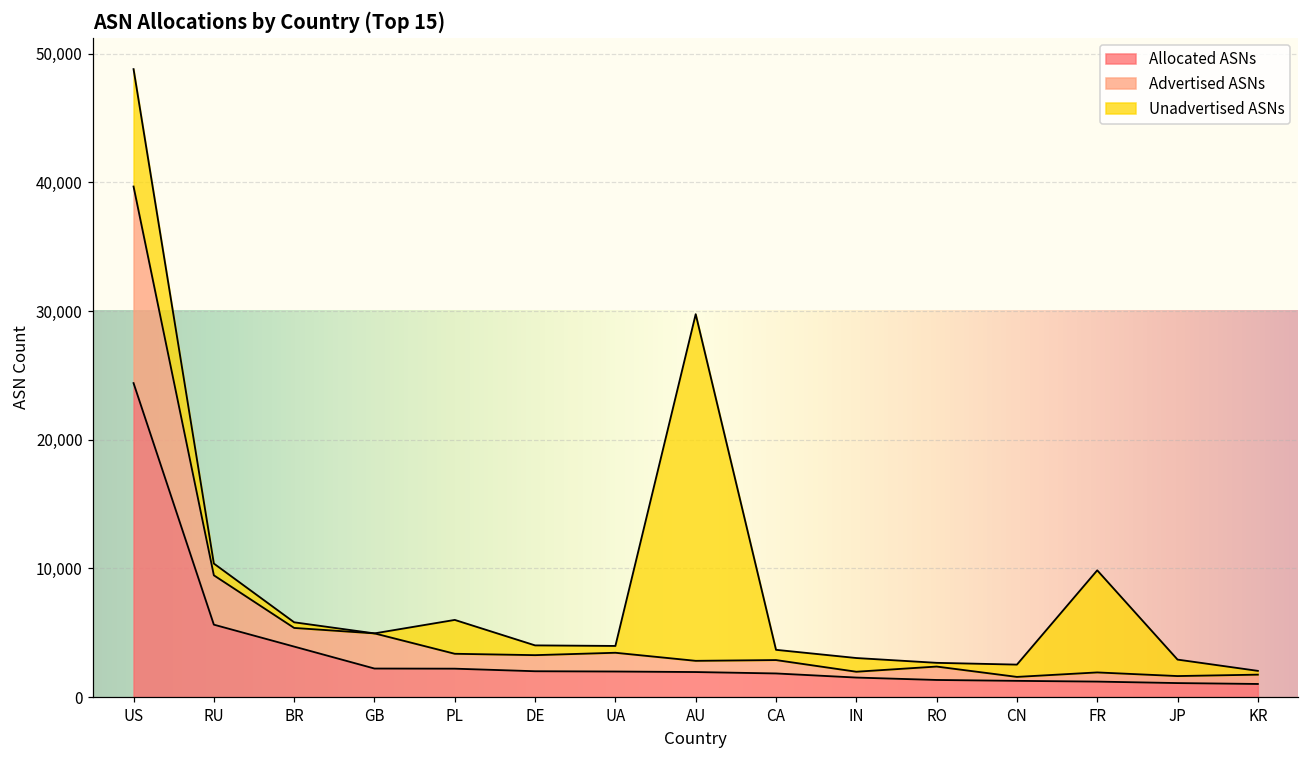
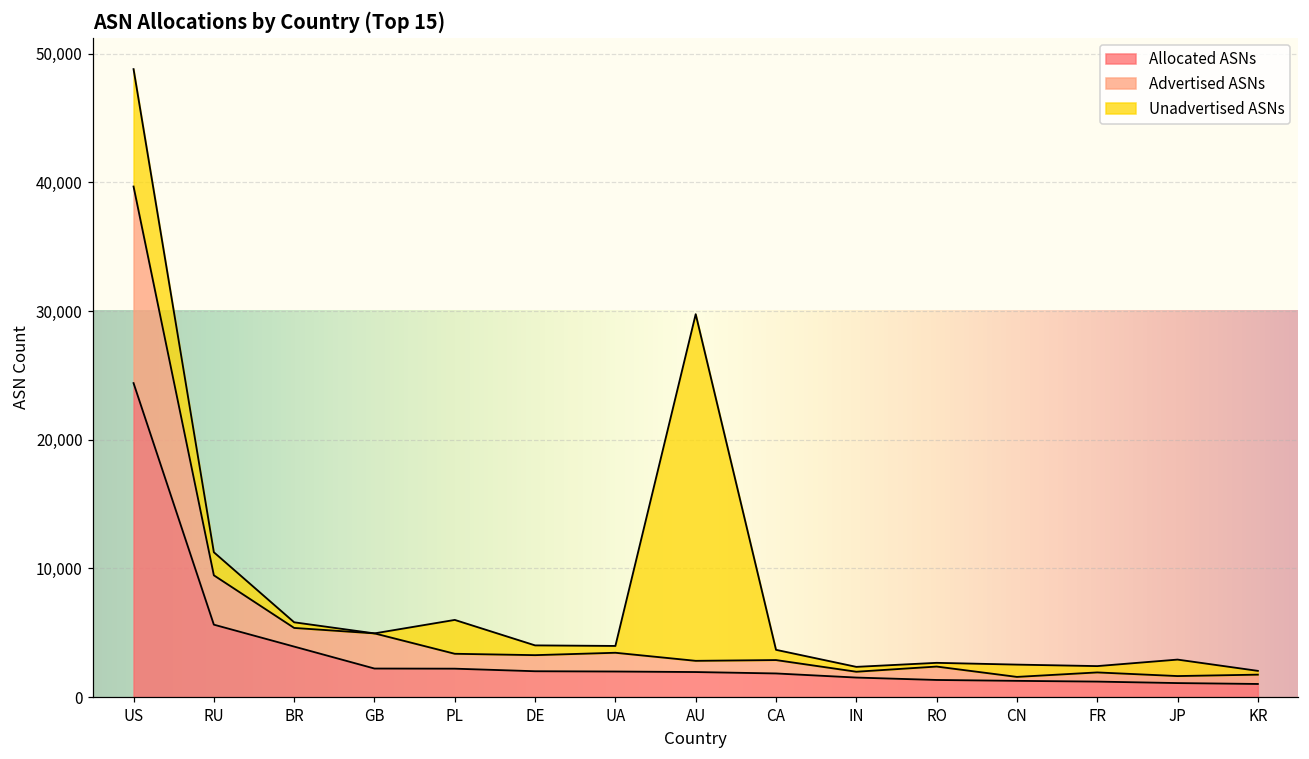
  {
    "Unadvertised ASNs": {
      "US": "9,100",
-     "RU": "900",
+     "RU": "1,800",
      "BR": "400",
      "PL": "2,600",
      "DE": "800",
      "UA": "500",
      "AU": "26,900",
      "CA": "800",
-     "IN": "1,100",
+     "IN": "400",
      "RO": "300",
      "CN": "1,000",
-     "FR": "7,900",
+     "FR": "500",
      "JP": "1,300",
      "KR": "300"
    }
  }
